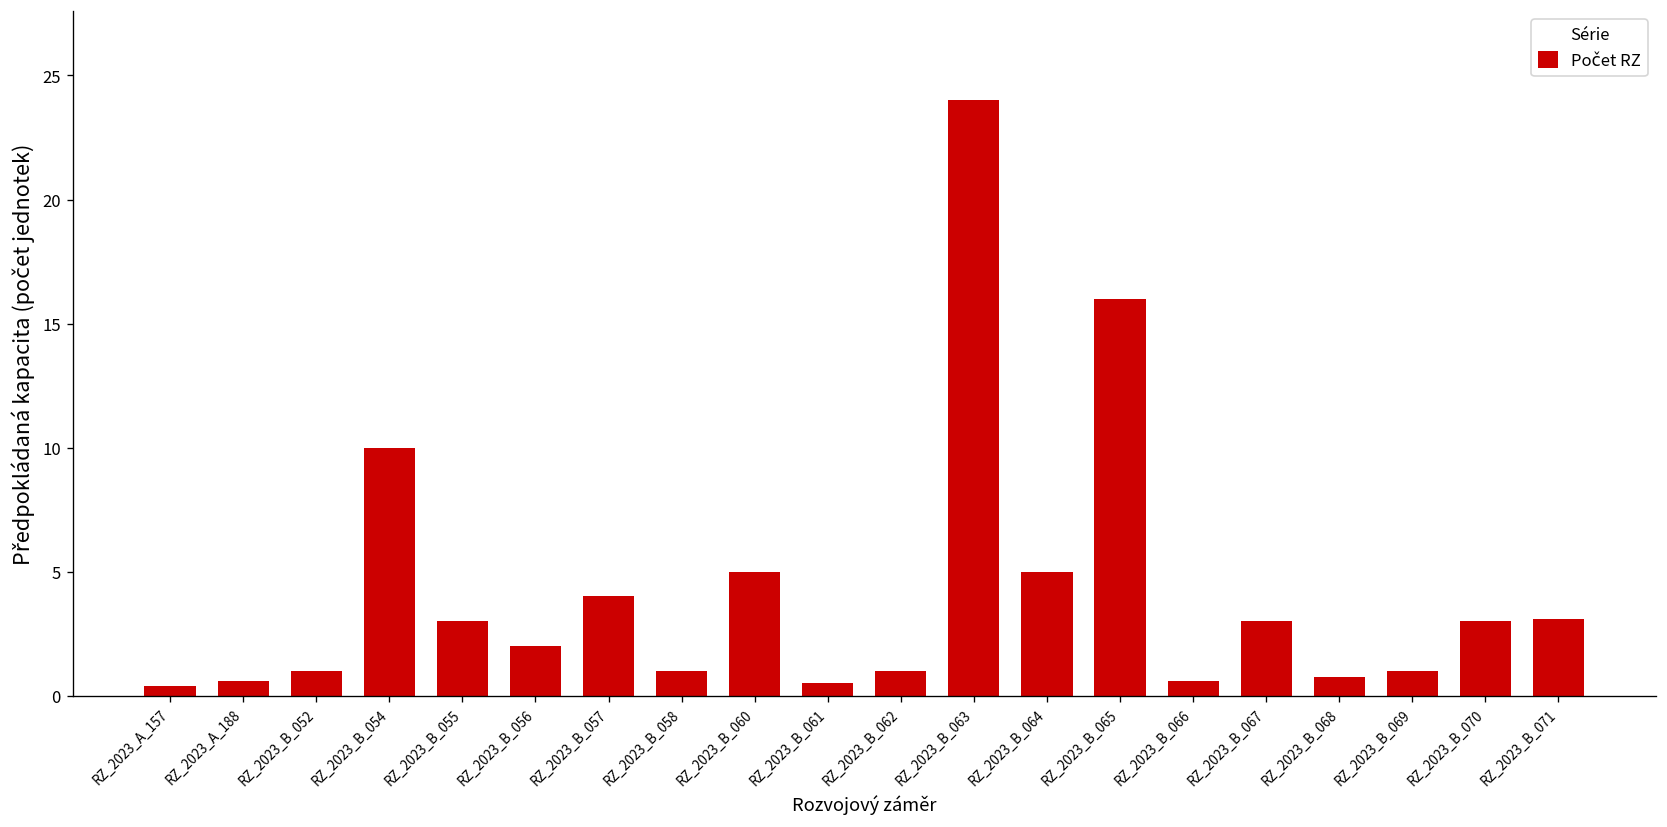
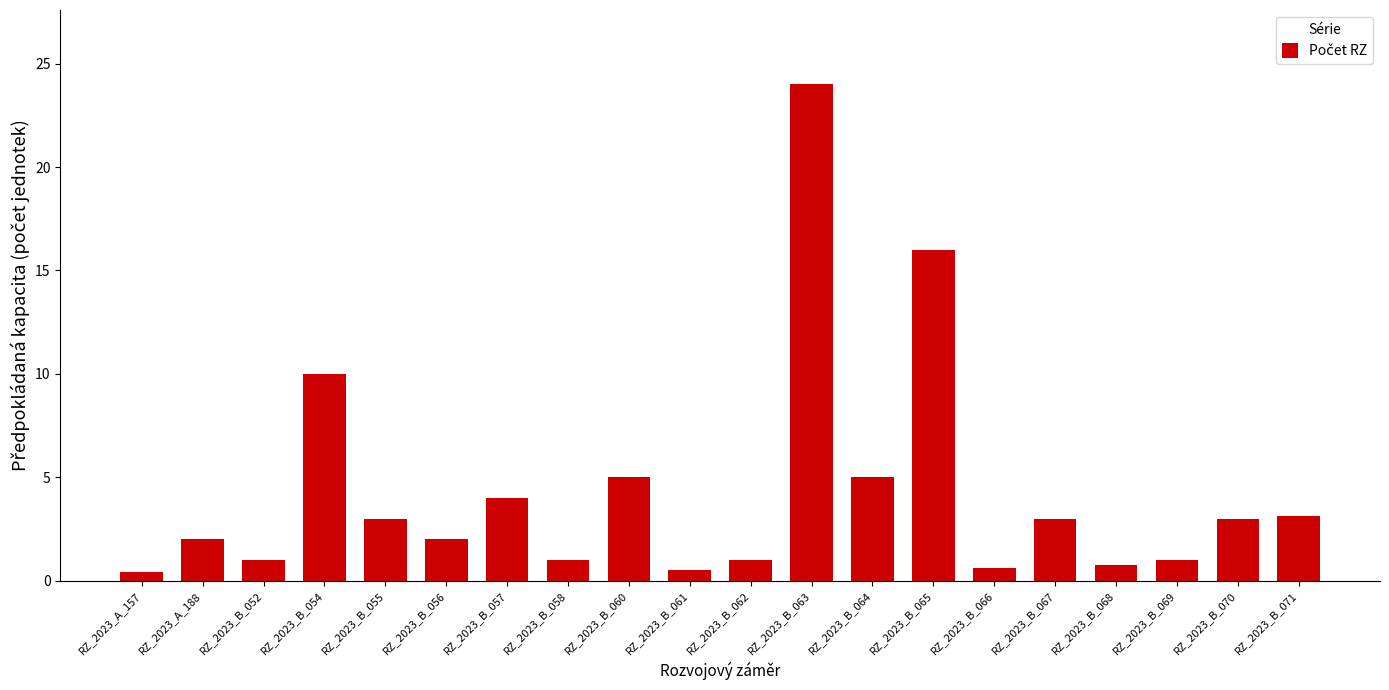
  {
    "RZ_2023_A_157": 0.4,
-   "RZ_2023_A_188": 0.6,
+   "RZ_2023_A_188": 2.0,
    "RZ_2023_B_052": 1.0,
    "RZ_2023_B_054": 10.0,
    "RZ_2023_B_055": 3.0,
    "RZ_2023_B_056": 2.0,
    "RZ_2023_B_057": 4.0,
    "RZ_2023_B_058": 1.0,
    "RZ_2023_B_060": 5.0,
    "RZ_2023_B_061": 0.5,
    "RZ_2023_B_062": 1.0,
    "RZ_2023_B_063": 24.0,
    "RZ_2023_B_064": 5.0,
    "RZ_2023_B_065": 16.0,
    "RZ_2023_B_066": 0.6,
    "RZ_2023_B_067": 3.0,
    "RZ_2023_B_068": 0.8,
    "RZ_2023_B_069": 1.0,
    "RZ_2023_B_070": 3.0,
    "RZ_2023_B_071": 3.1
  }
